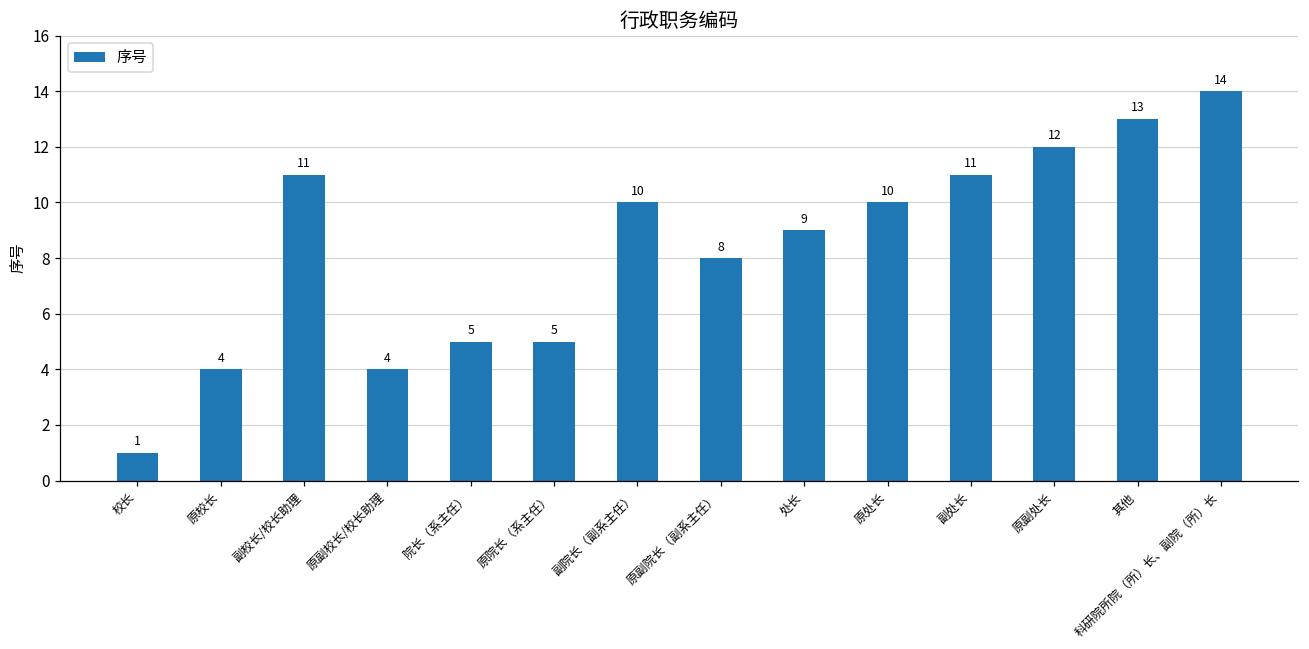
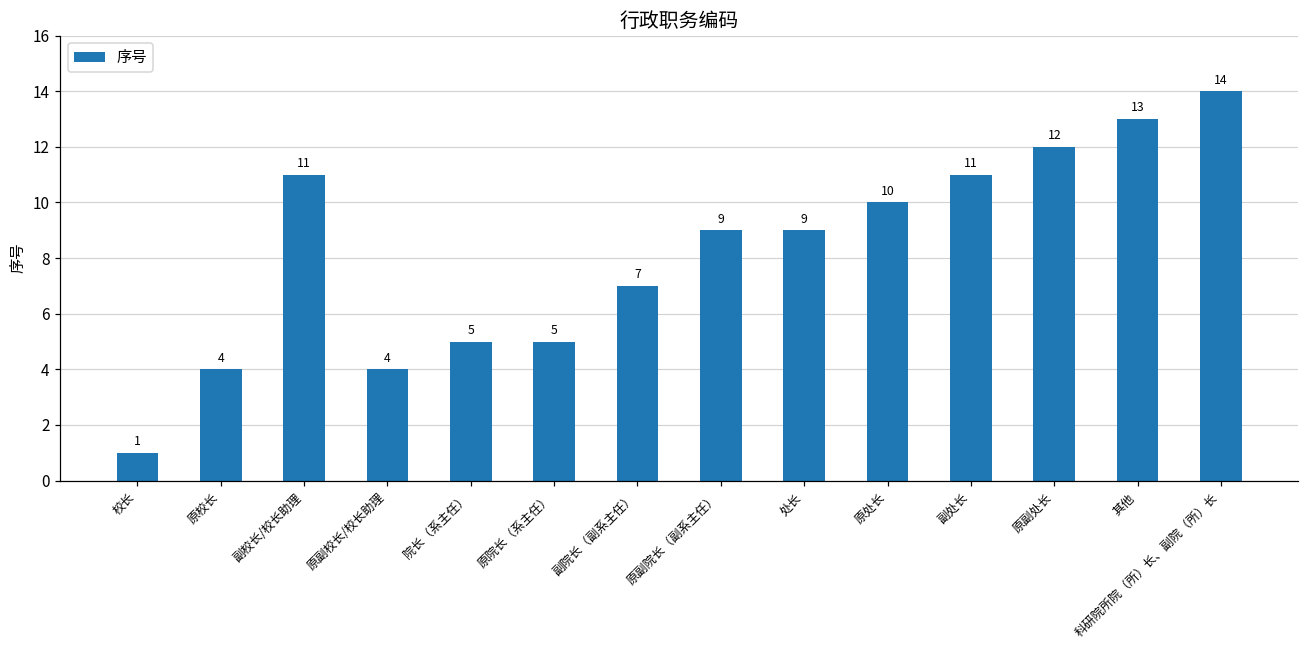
  {
    "校长": 1,
    "原校长": 4,
    "副校长/校长助理": 11,
    "原副校长/校长助理": 4,
    "院长（系主任）": 5,
    "原院长（系主任）": 5,
-   "副院长（副系主任）": 10,
-   "原副院长（副系主任）": 8,
+   "副院长（副系主任）": 7,
+   "原副院长（副系主任）": 9,
    "处长": 9,
    "原处长": 10,
    "副处长": 11,
    "原副处长": 12,
    "其他": 13,
    "科研院所院（所）长、副院（所）长": 14
  }
